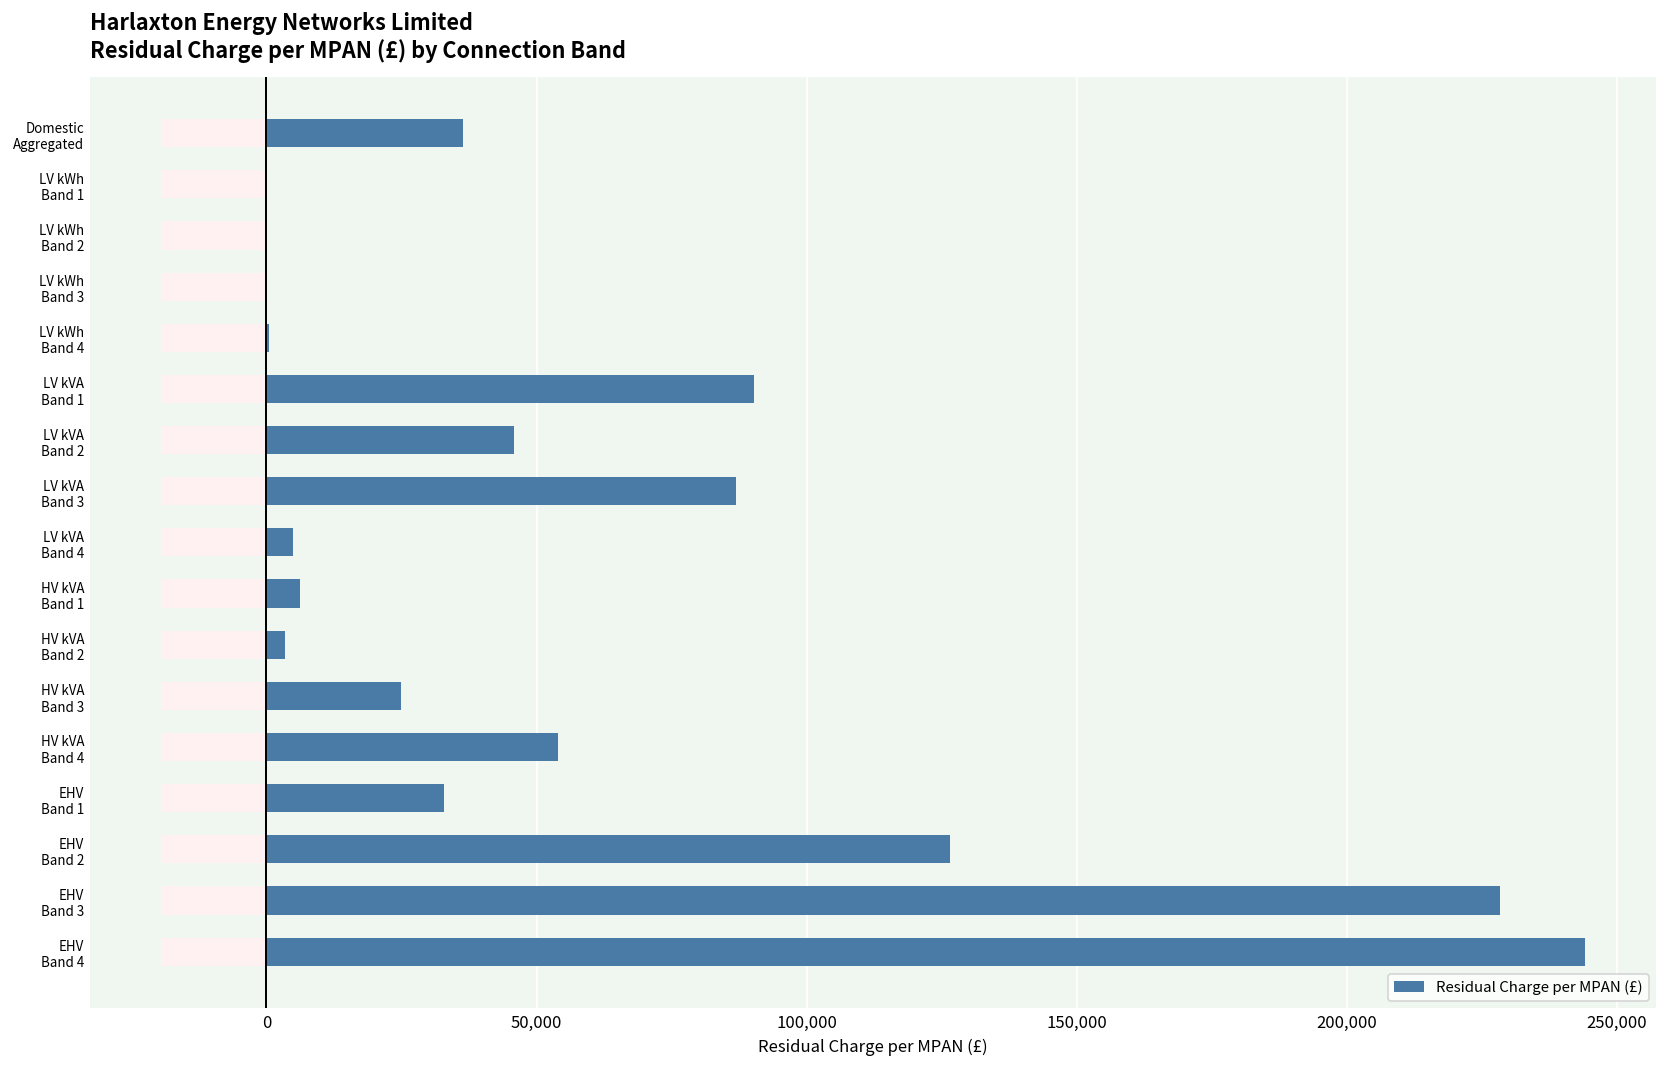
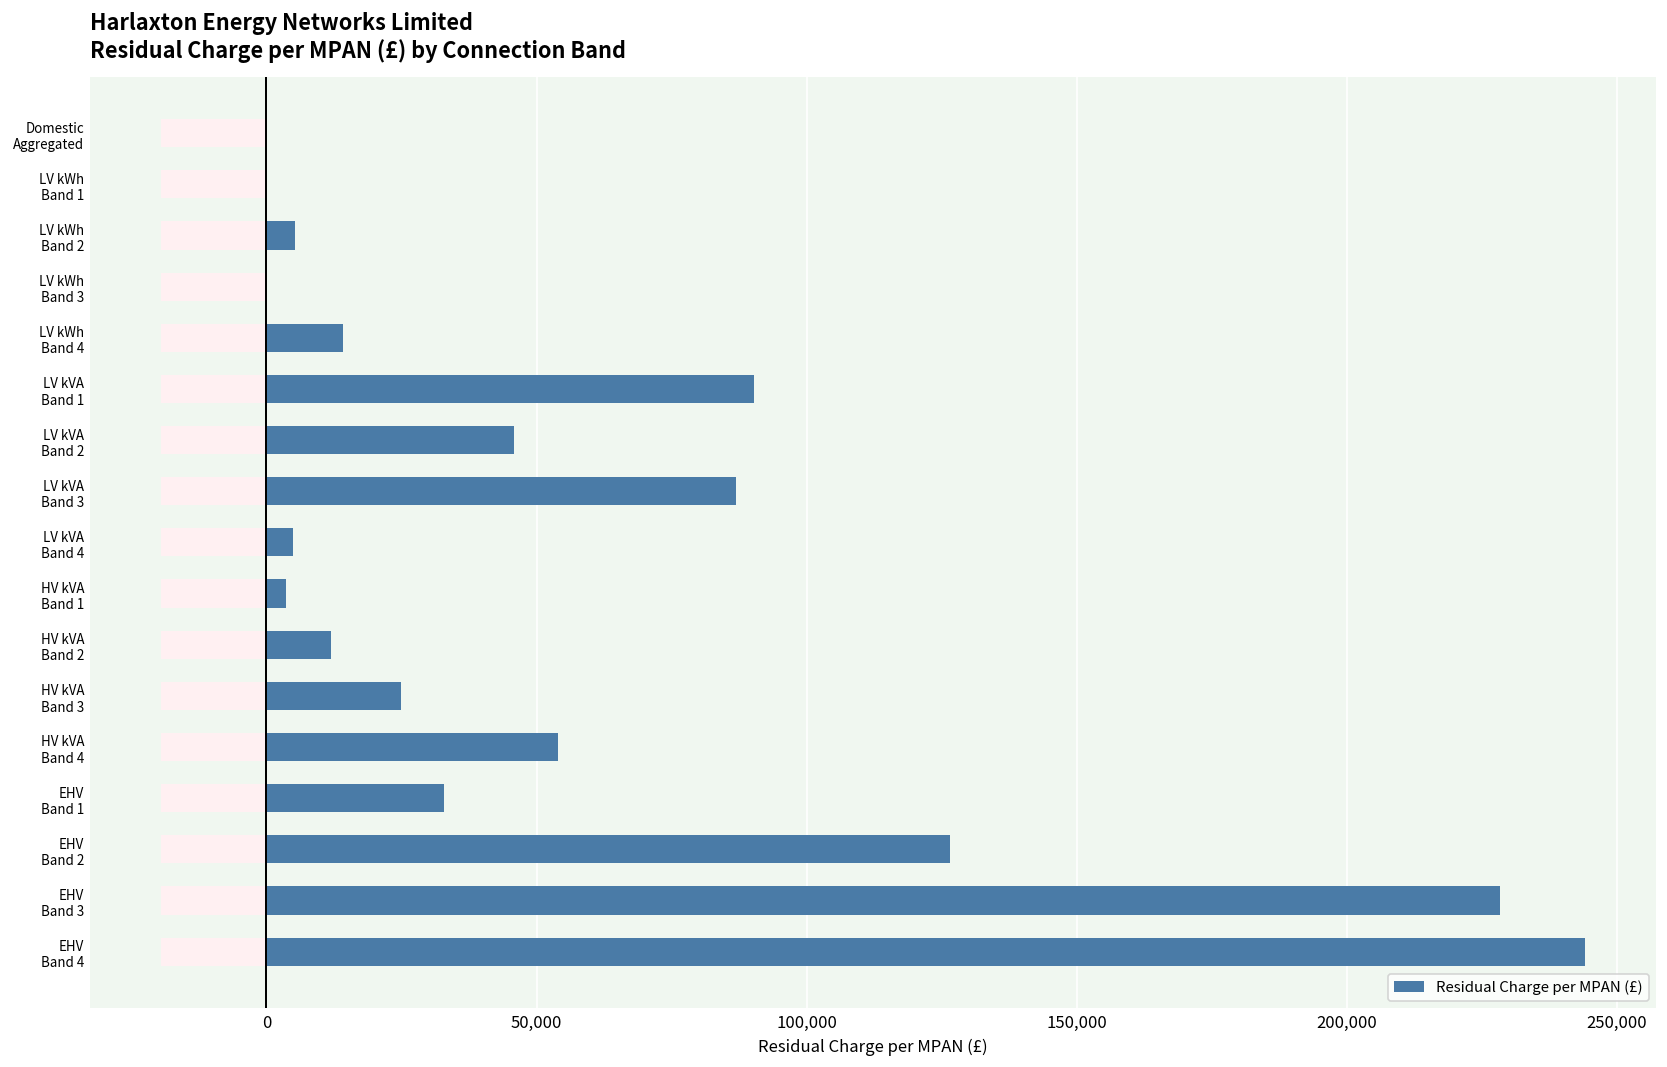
  {
    "Residual Charge per MPAN (£)": {
-     "Domestic Aggregated": "36,000",
-     "LV kWh Band 2": "0",
-     "LV kWh Band 4": "0",
+     "Domestic Aggregated": "0",
+     "LV kWh Band 2": "5,000",
+     "LV kWh Band 4": "14,000",
      "LV kVA Band 1": "90,000",
      "LV kVA Band 2": "46,000",
      "LV kVA Band 3": "87,000",
      "LV kVA Band 4": "5,000",
-     "HV kVA Band 1": "6,000",
-     "HV kVA Band 2": "3,000",
+     "HV kVA Band 1": "4,000",
+     "HV kVA Band 2": "12,000",
      "HV kVA Band 3": "25,000",
      "HV kVA Band 4": "54,000",
      "EHV Band 1": "33,000",
      "EHV Band 2": "127,000",
      "EHV Band 3": "228,000",
      "EHV Band 4": "244,000"
    }
  }
